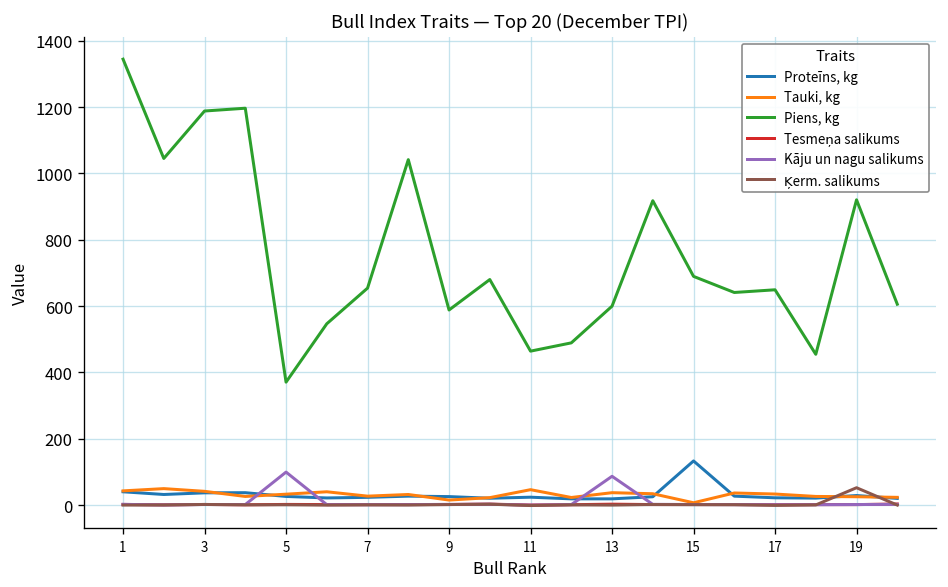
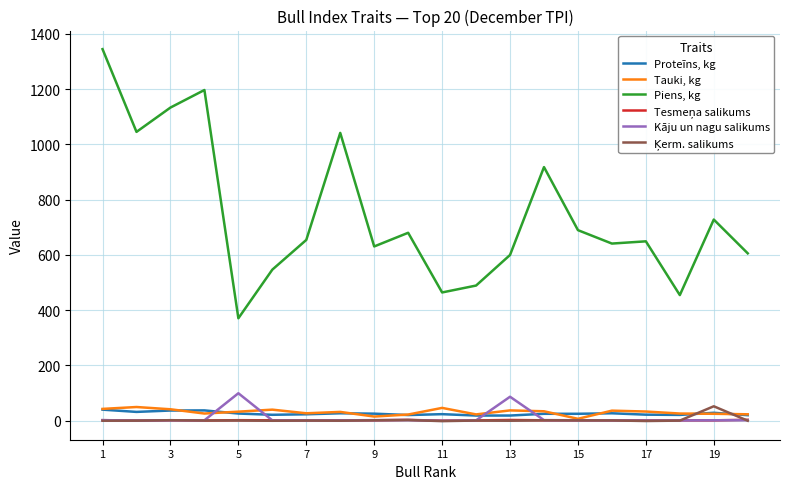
  {
    "Proteīns, kg": {
      "9": 30,
      "11": 20,
      "13": 20,
-     "15": 130,
+     "15": 20,
      "17": 20
    },
    "Tauki, kg": {
      "9": 10,
      "11": 50,
      "13": 40,
      "17": 30
    },
    "Piens, kg": {
      "1": 1340,
-     "3": 1190,
+     "3": 1130,
      "5": 370,
      "7": 650,
-     "9": 590,
+     "9": 630,
      "11": 460,
      "13": 600,
      "15": 690,
      "17": 650,
-     "19": 920
+     "19": 730
    },
    "Kāju un nagu salikums": {
      "5": 100,
      "13": 90
    },
    "Ķerm. salikums": {
      "19": 50
    }
  }
